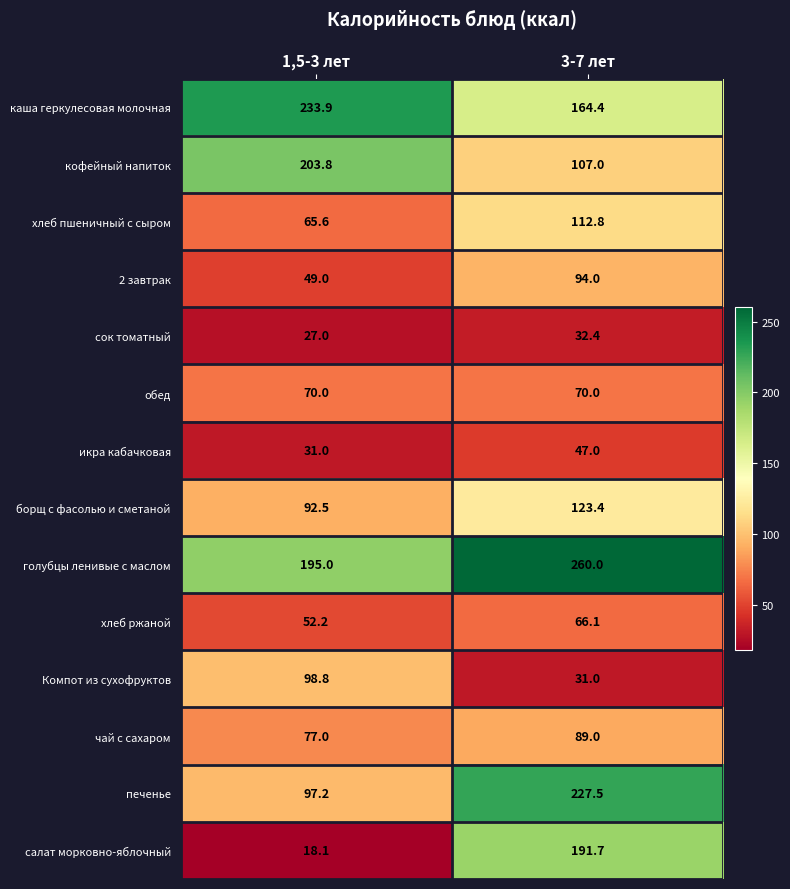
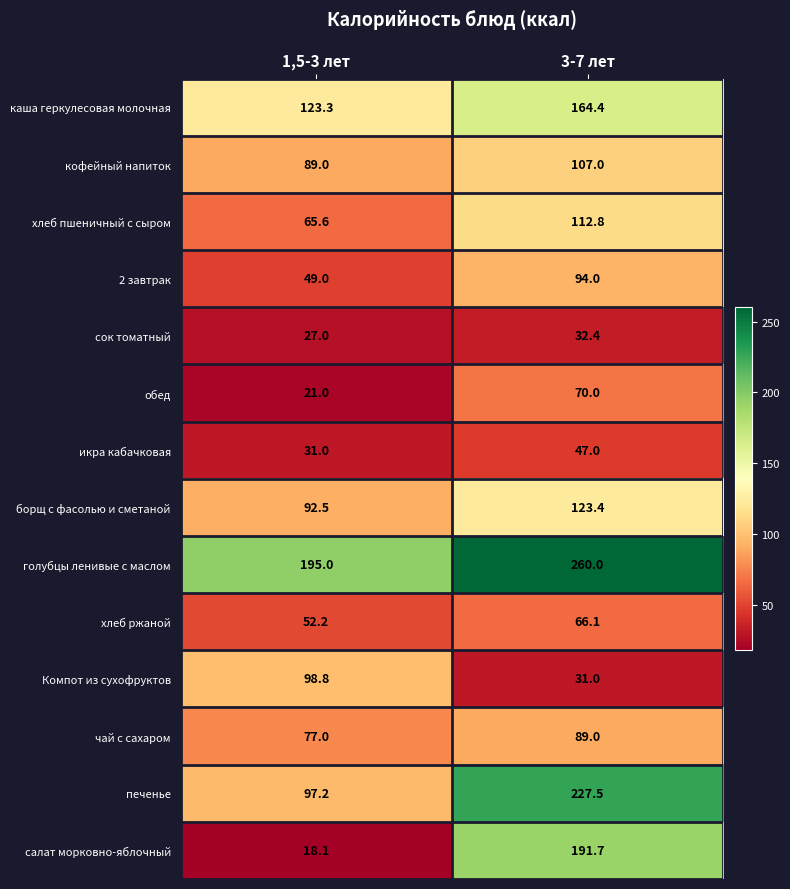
  {
    "каша геркулесовая молочная": {
-     "1,5-3 лет": 233.9,
+     "1,5-3 лет": 123.3,
      "3-7 лет": 164.4
    },
    "кофейный напиток": {
-     "1,5-3 лет": 203.8,
+     "1,5-3 лет": 89.0,
      "3-7 лет": 107.0
    },
    "хлеб пшеничный с сыром": {
      "1,5-3 лет": 65.6,
      "3-7 лет": 112.8
    },
    "2 завтрак": {
      "1,5-3 лет": 49.0,
      "3-7 лет": 94.0
    },
    "сок томатный": {
      "1,5-3 лет": 27.0,
      "3-7 лет": 32.4
    },
    "обед": {
-     "1,5-3 лет": 70.0,
+     "1,5-3 лет": 21.0,
      "3-7 лет": 70.0
    },
    "икра кабачковая": {
      "1,5-3 лет": 31.0,
      "3-7 лет": 47.0
    },
    "борщ с фасолью и сметаной": {
      "1,5-3 лет": 92.5,
      "3-7 лет": 123.4
    },
    "голубцы ленивые с маслом": {
      "1,5-3 лет": 195.0,
      "3-7 лет": 260.0
    },
    "хлеб ржаной": {
      "1,5-3 лет": 52.2,
      "3-7 лет": 66.1
    },
    "Компот из сухофруктов": {
      "1,5-3 лет": 98.8,
      "3-7 лет": 31.0
    },
    "чай с сахаром": {
      "1,5-3 лет": 77.0,
      "3-7 лет": 89.0
    },
    "печенье": {
      "1,5-3 лет": 97.2,
      "3-7 лет": 227.5
    },
    "салат морковно-яблочный": {
      "1,5-3 лет": 18.1,
      "3-7 лет": 191.7
    }
  }
